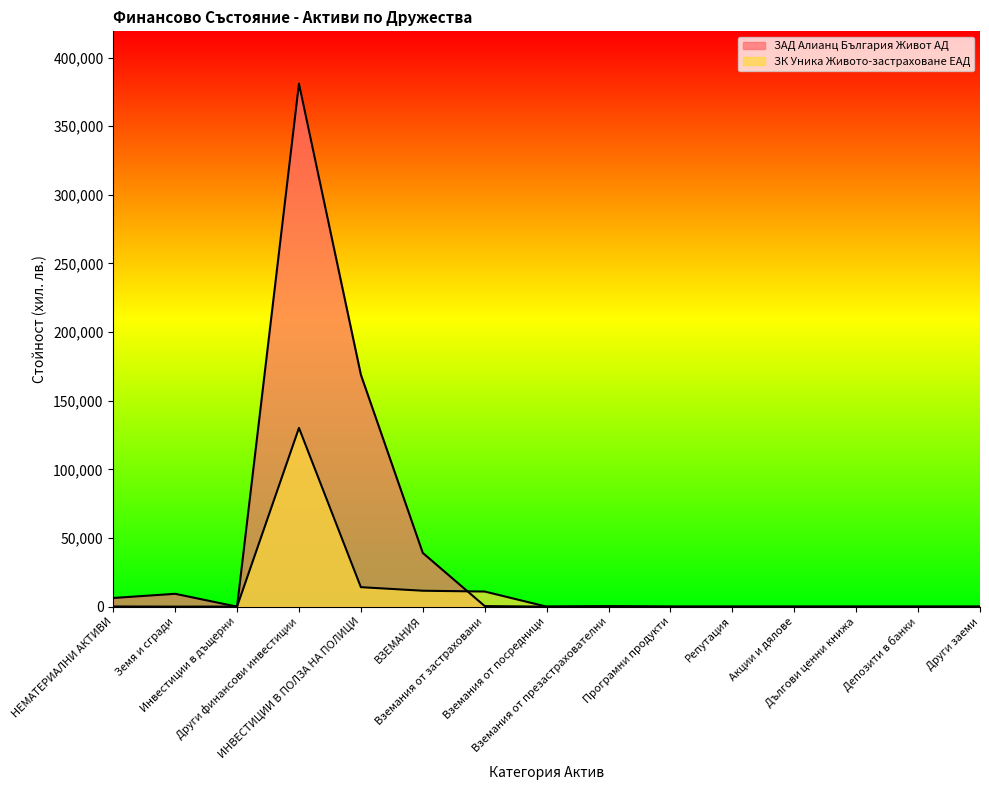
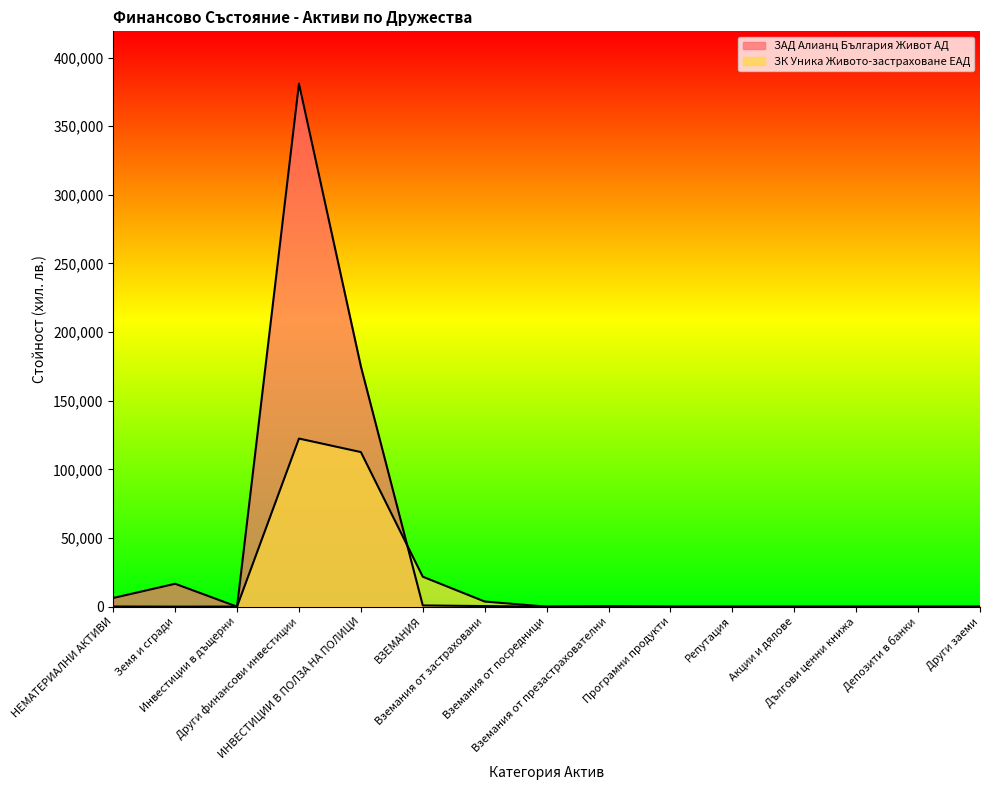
  {
    "ЗАД Алианц България Живот АД": {
      "НЕМАТЕРИАЛНИ АКТИВИ": "6,000",
-     "Земя и сгради": "9,000",
+     "Земя и сгради": "17,000",
      "Други финансови инвестиции": "381,000",
-     "ИНВЕСТИЦИИ В ПОЛЗА НА ПОЛИЦИ": "169,000",
-     "ВЗЕМАНИЯ": "39,000",
+     "ИНВЕСТИЦИИ В ПОЛЗА НА ПОЛИЦИ": "175,000",
+     "ВЗЕМАНИЯ": "1,000",
      "Вземания от застраховани": "0"
    },
    "ЗК Уника Живото-застраховане ЕАД": {
      "НЕМАТЕРИАЛНИ АКТИВИ": "0",
      "Земя и сгради": "0",
-     "Други финансови инвестиции": "130,000",
-     "ИНВЕСТИЦИИ В ПОЛЗА НА ПОЛИЦИ": "14,000",
-     "ВЗЕМАНИЯ": "12,000",
-     "Вземания от застраховани": "11,000"
+     "Други финансови инвестиции": "122,000",
+     "ИНВЕСТИЦИИ В ПОЛЗА НА ПОЛИЦИ": "113,000",
+     "ВЗЕМАНИЯ": "22,000",
+     "Вземания от застраховани": "4,000"
    }
  }
